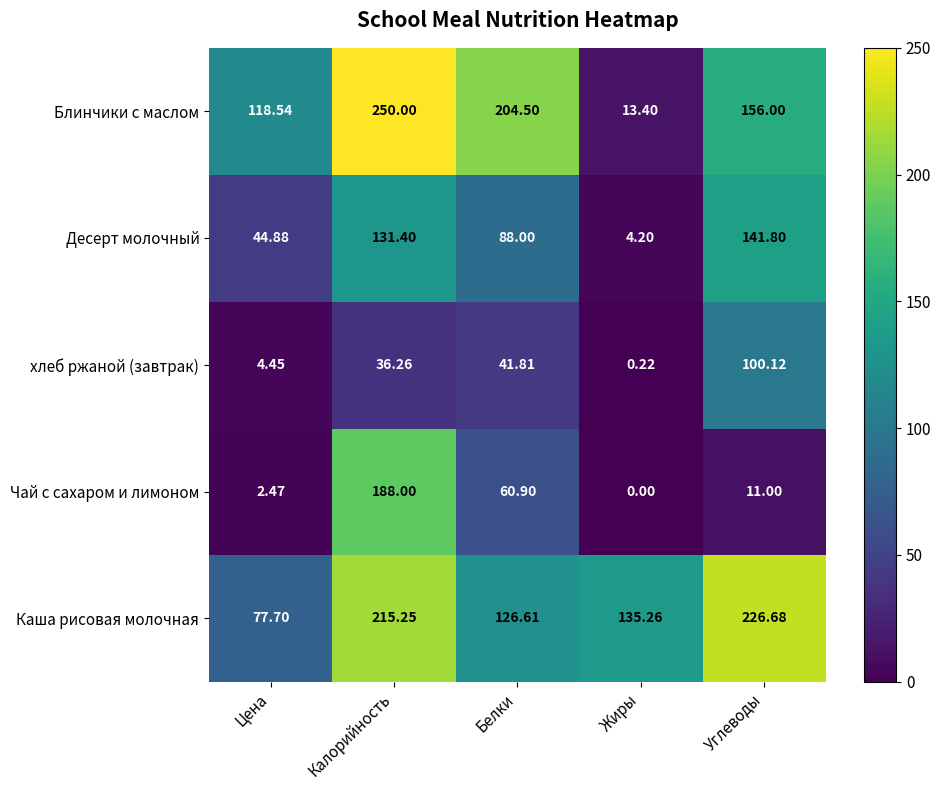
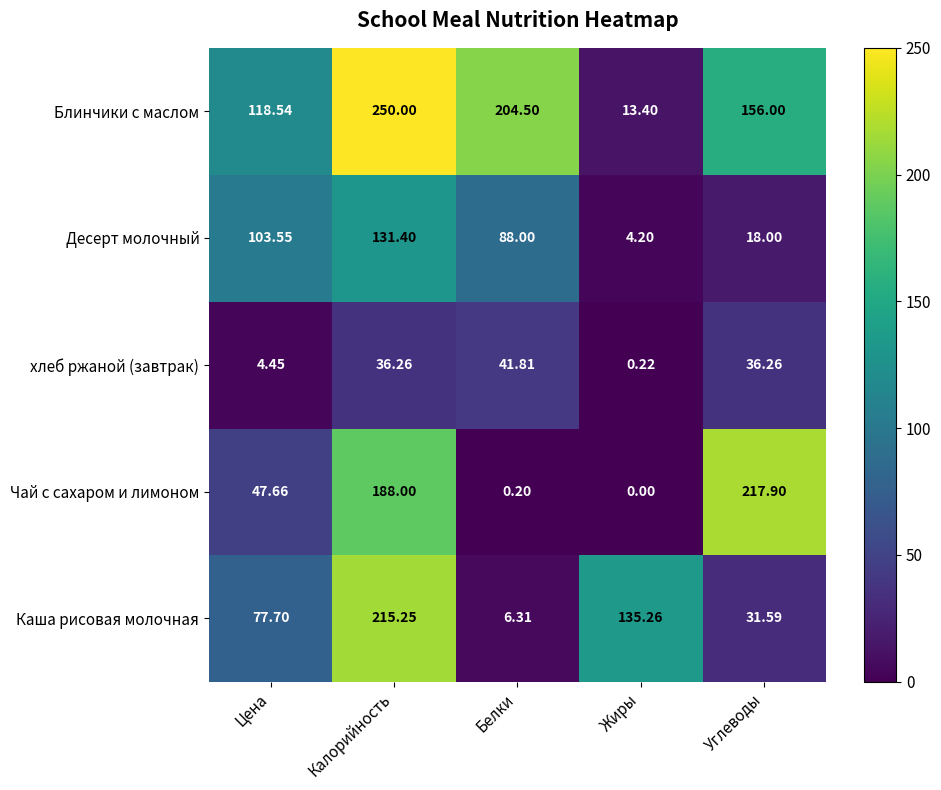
  {
    "Блинчики с маслом": {
      "Цена": 118.54,
      "Калорийность": 250.00,
      "Белки": 204.50,
      "Жиры": 13.40,
      "Углеводы": 156.00
    },
    "Десерт молочный": {
-     "Цена": 44.88,
+     "Цена": 103.55,
      "Калорийность": 131.40,
      "Белки": 88.00,
      "Жиры": 4.20,
-     "Углеводы": 141.80
+     "Углеводы": 18.00
    },
    "хлеб ржаной (завтрак)": {
      "Цена": 4.45,
      "Калорийность": 36.26,
      "Белки": 41.81,
      "Жиры": 0.22,
-     "Углеводы": 100.12
+     "Углеводы": 36.26
    },
    "Чай с сахаром и лимоном": {
-     "Цена": 2.47,
+     "Цена": 47.66,
      "Калорийность": 188.00,
-     "Белки": 60.90,
+     "Белки": 0.20,
      "Жиры": 0.00,
-     "Углеводы": 11.00
+     "Углеводы": 217.90
    },
    "Каша рисовая молочная": {
      "Цена": 77.70,
      "Калорийность": 215.25,
-     "Белки": 126.61,
+     "Белки": 6.31,
      "Жиры": 135.26,
-     "Углеводы": 226.68
+     "Углеводы": 31.59
    }
  }
